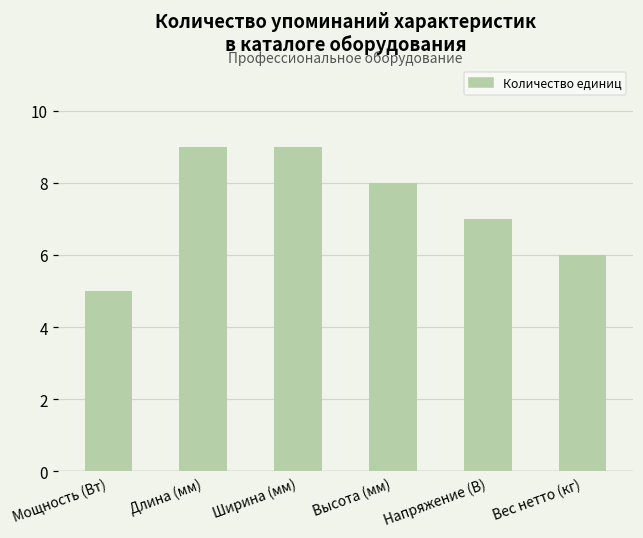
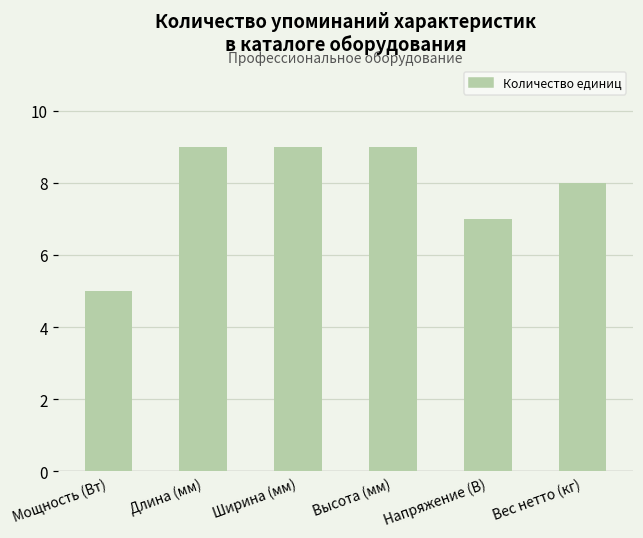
  {
    "Мощность (Вт)": 5,
    "Длина (мм)": 9,
    "Ширина (мм)": 9,
-   "Высота (мм)": 8,
+   "Высота (мм)": 9,
    "Напряжение (В)": 7,
-   "Вес нетто (кг)": 6
+   "Вес нетто (кг)": 8
  }
